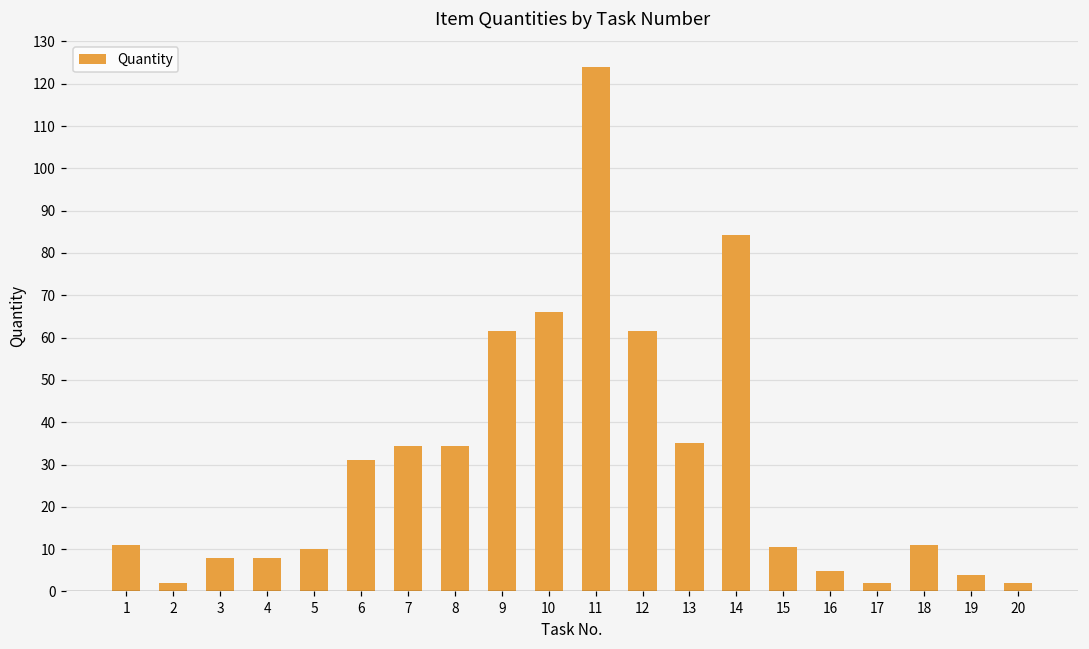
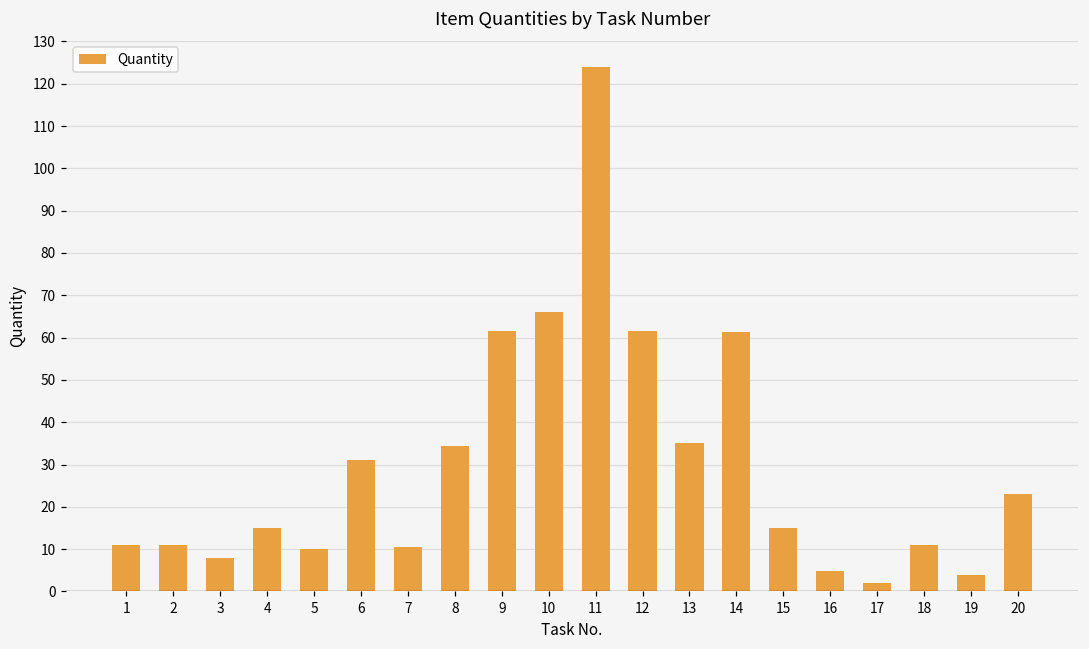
  {
    "1": 11,
-   "2": 2,
+   "2": 11,
    "3": 8,
-   "4": 8,
+   "4": 15,
    "5": 10,
    "6": 31,
-   "7": 35,
+   "7": 11,
    "8": 35,
    "9": 62,
    "10": 66,
    "11": 124,
    "12": 62,
    "13": 35,
-   "14": 84,
-   "15": 10,
+   "14": 61,
+   "15": 15,
    "16": 5,
    "17": 2,
    "18": 11,
    "19": 4,
-   "20": 2
+   "20": 23
  }
